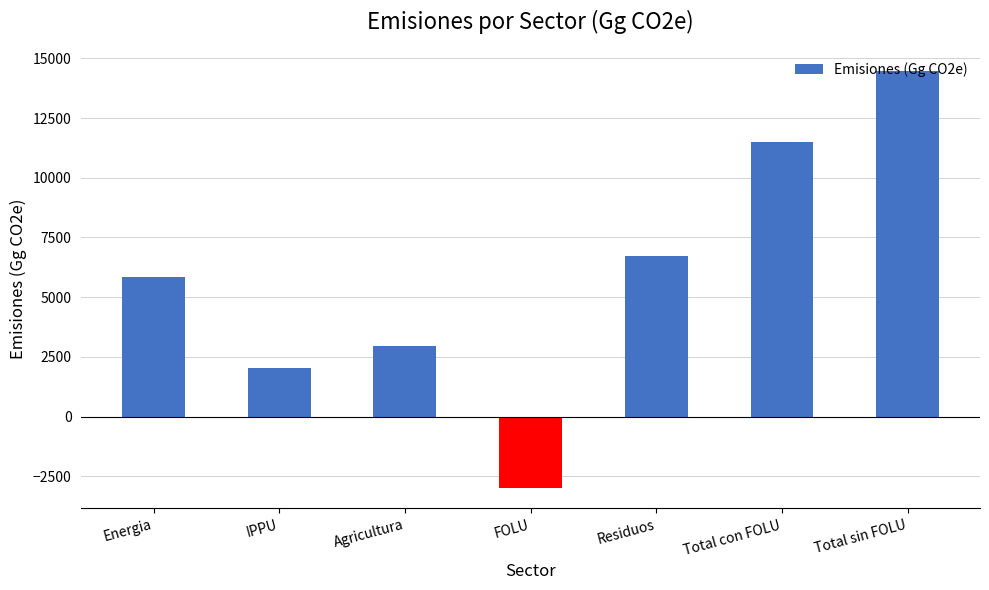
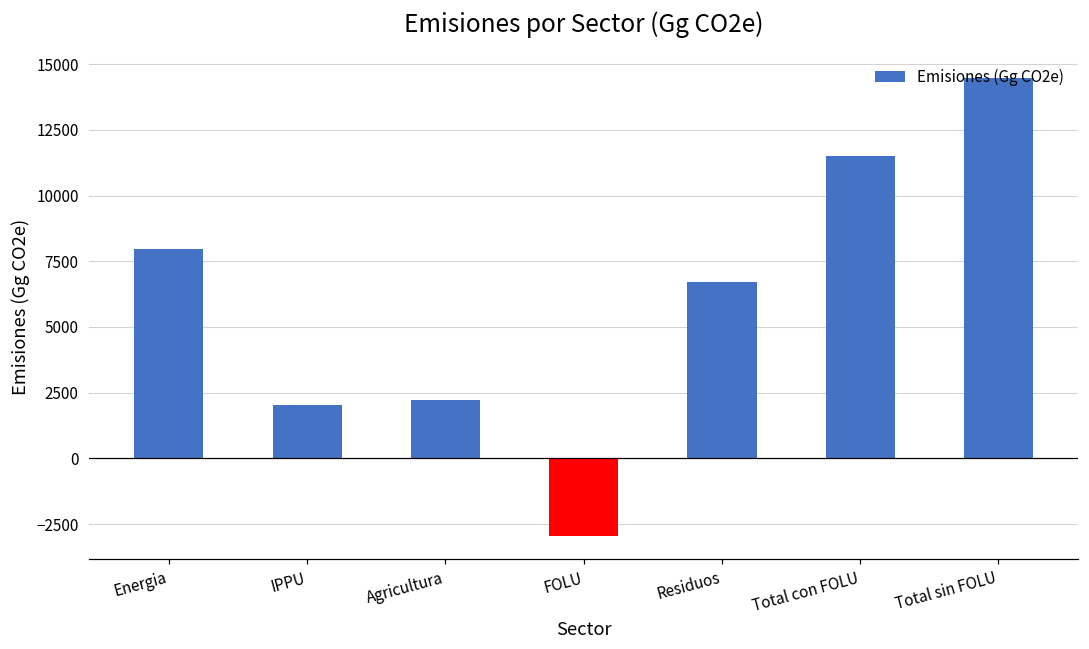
  {
-   "Energia": 5800,
+   "Energia": 8000,
    "IPPU": 2000,
-   "Agricultura": 3000,
+   "Agricultura": 2200,
    "FOLU": -3000,
    "Residuos": 6700,
    "Total con FOLU": 11500,
    "Total sin FOLU": 14500
  }
